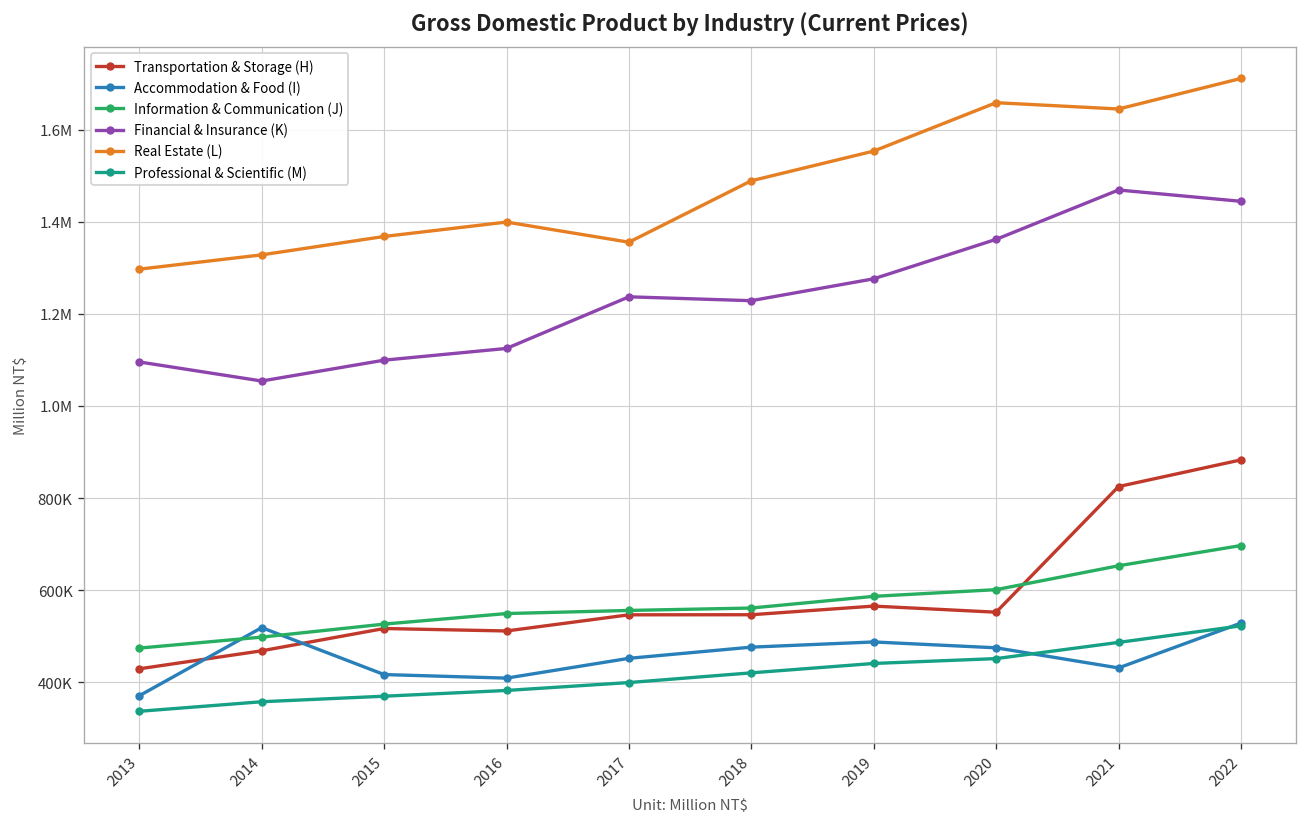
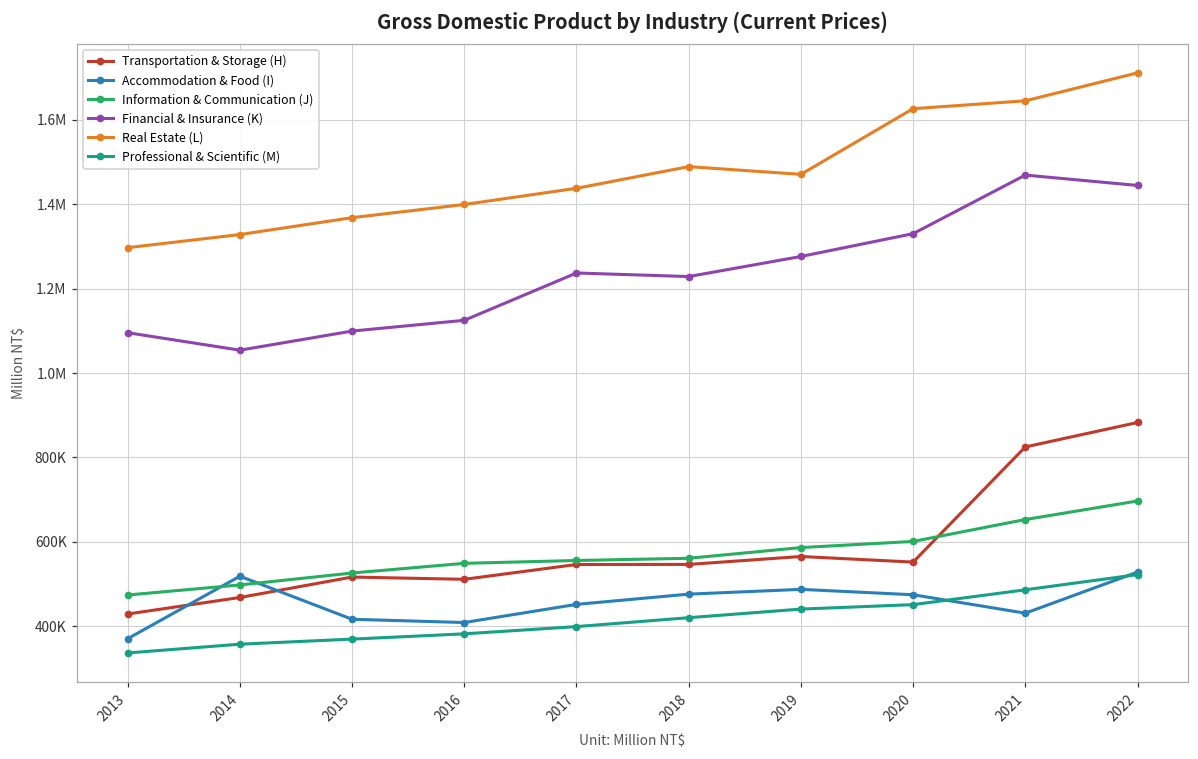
  {
    "Transportation & Storage (H)": {
      "2013": 430000,
      "2014": 470000,
      "2015": 520000,
      "2016": 510000,
      "2017": 550000,
      "2018": 550000,
      "2019": 570000,
      "2020": 550000,
      "2021": 820000,
      "2022": 880000
    },
    "Accommodation & Food (I)": {
      "2013": 370000,
      "2014": 520000,
      "2015": 420000,
      "2016": 410000,
      "2017": 450000,
      "2018": 480000,
      "2019": 490000,
      "2020": 470000,
      "2021": 430000
    },
    "Financial & Insurance (K)": {
      "2013": 1100000,
      "2014": 1050000,
      "2015": 1100000,
      "2016": 1120000,
      "2017": 1240000,
      "2018": 1230000,
      "2019": 1280000,
-     "2020": 1360000,
+     "2020": 1330000,
      "2021": 1470000,
      "2022": 1440000
    },
    "Real Estate (L)": {
      "2013": 1300000,
      "2014": 1330000,
      "2015": 1370000,
      "2016": 1400000,
-     "2017": 1360000,
+     "2017": 1440000,
      "2018": 1490000,
-     "2019": 1550000,
-     "2020": 1660000,
+     "2019": 1470000,
+     "2020": 1630000,
      "2021": 1640000,
      "2022": 1710000
    }
  }
